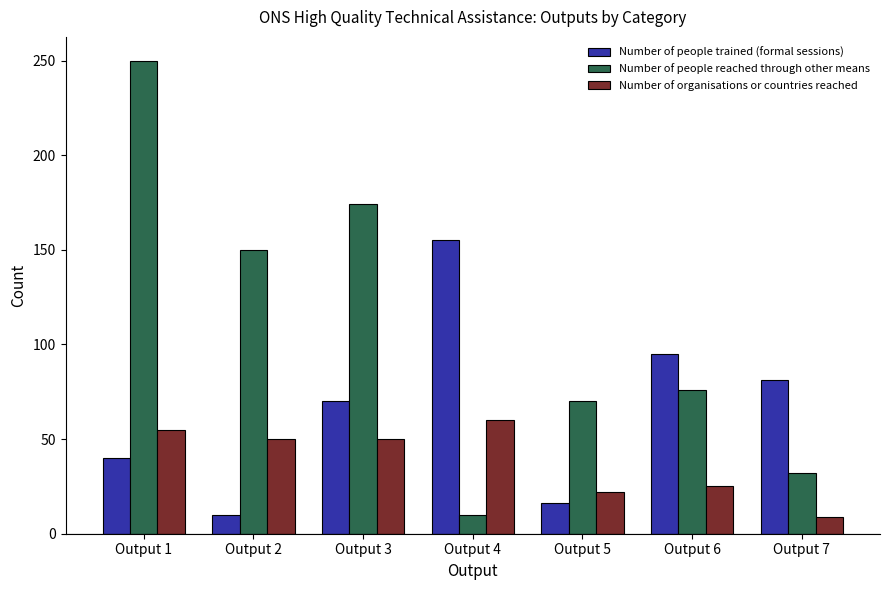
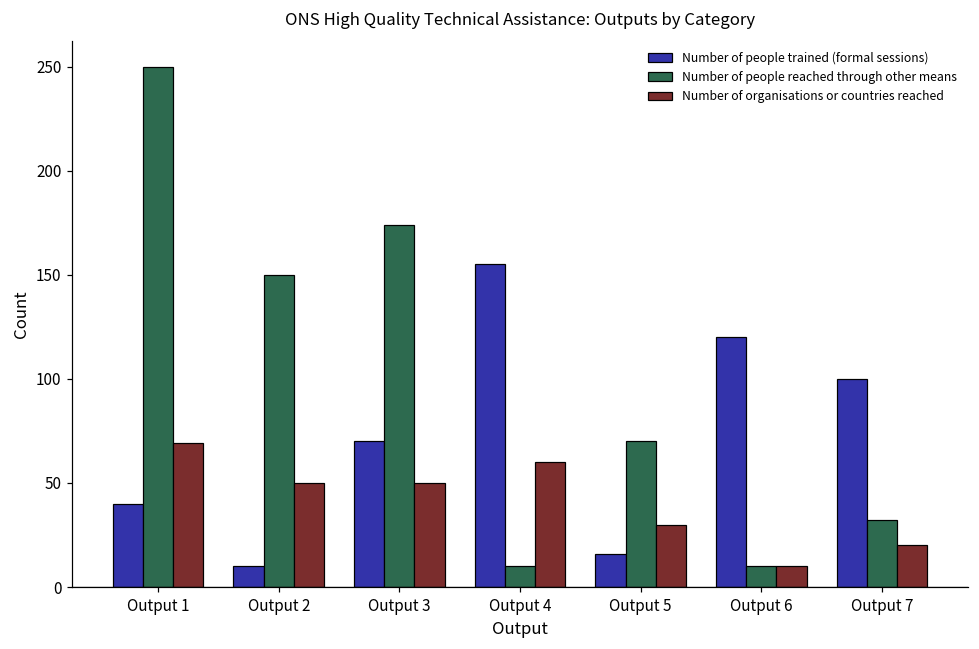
  {
    "Number of people trained (formal sessions)": {
      "Output 1": 40,
      "Output 2": 10,
      "Output 3": 70,
      "Output 4": 155,
      "Output 5": 16,
-     "Output 6": 95,
-     "Output 7": 81
+     "Output 6": 120,
+     "Output 7": 100
    },
    "Number of people reached through other means": {
      "Output 1": 250,
      "Output 2": 150,
      "Output 3": 174,
      "Output 4": 10,
      "Output 5": 70,
-     "Output 6": 76,
+     "Output 6": 10,
      "Output 7": 32
    },
    "Number of organisations or countries reached": {
-     "Output 1": 55,
+     "Output 1": 69,
      "Output 2": 50,
      "Output 3": 50,
      "Output 4": 60,
-     "Output 5": 22,
-     "Output 6": 25,
-     "Output 7": 9
+     "Output 5": 30,
+     "Output 6": 10,
+     "Output 7": 20
    }
  }
